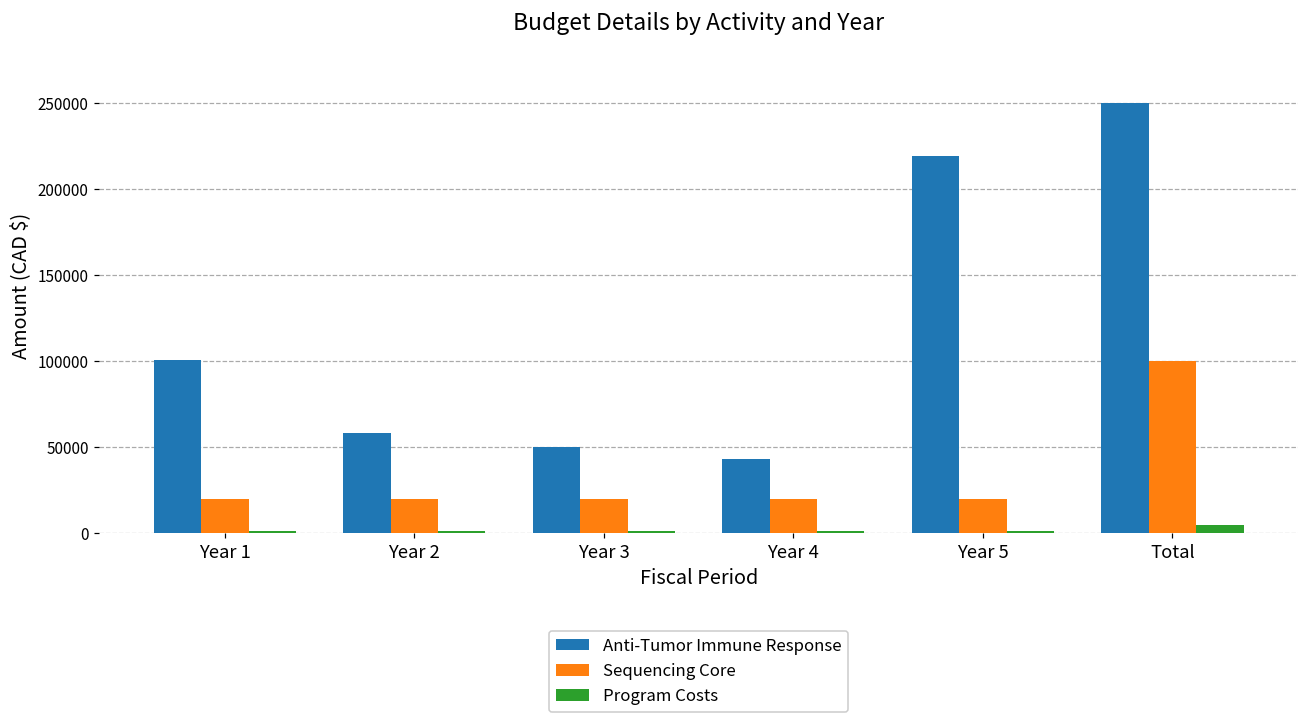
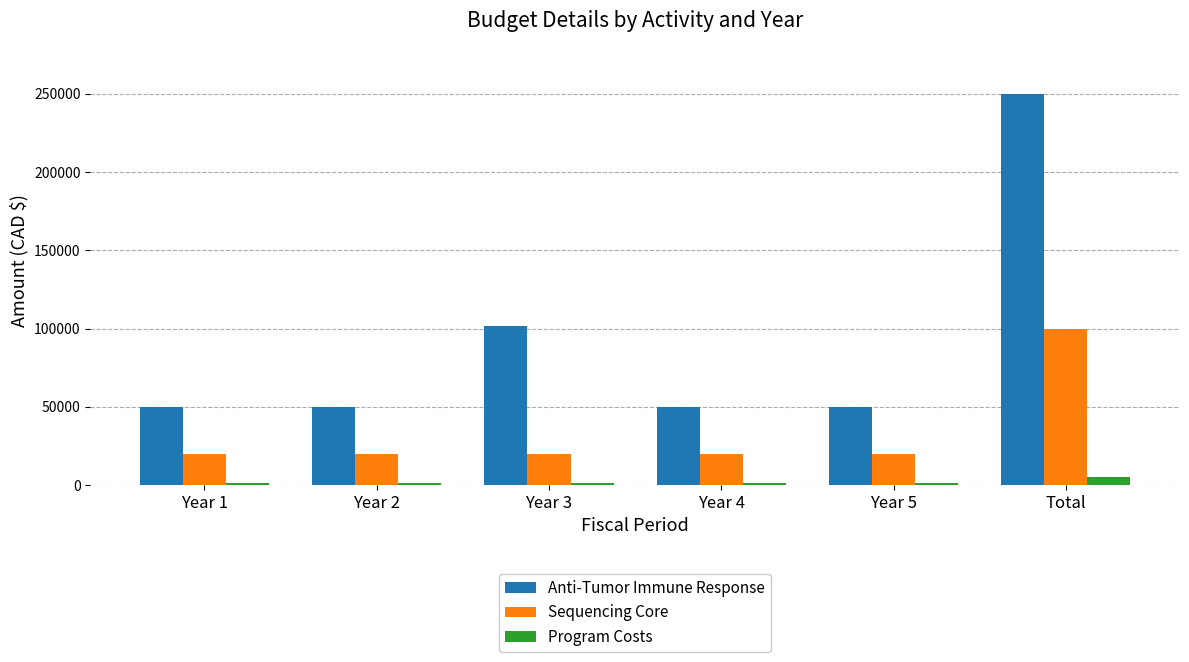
  {
    "Anti-Tumor Immune Response": {
-     "Year 1": 101000,
-     "Year 2": 58000,
-     "Year 3": 50000,
-     "Year 4": 43000,
-     "Year 5": 219000,
+     "Year 1": 50000,
+     "Year 2": 50000,
+     "Year 3": 102000,
+     "Year 4": 50000,
+     "Year 5": 50000,
      "Total": 250000
    },
    "Sequencing Core": {
      "Year 1": 20000,
      "Year 2": 20000,
      "Year 3": 20000,
      "Year 4": 20000,
      "Year 5": 20000,
      "Total": 100000
    },
    "Program Costs": {
      "Total": 5000
    }
  }
